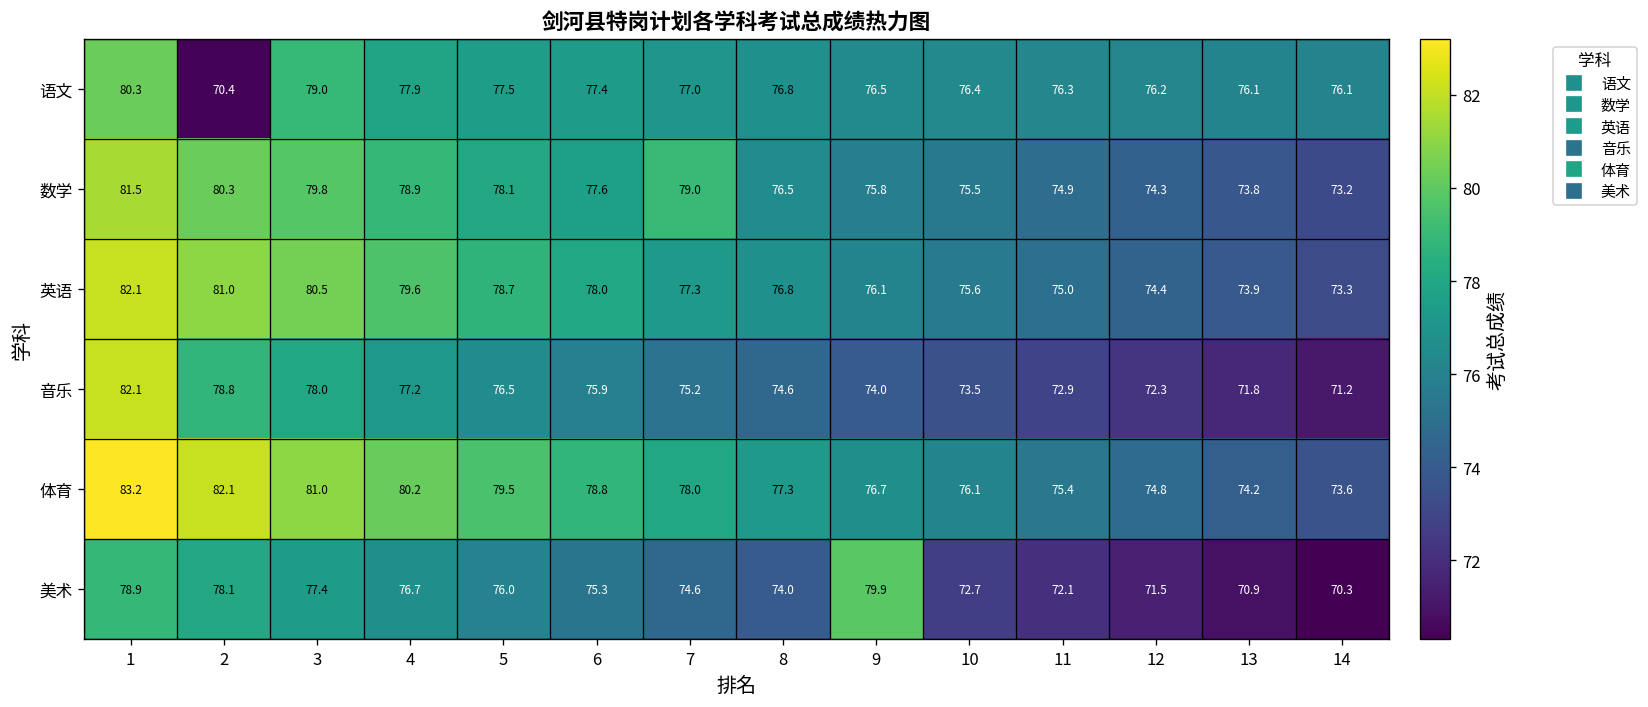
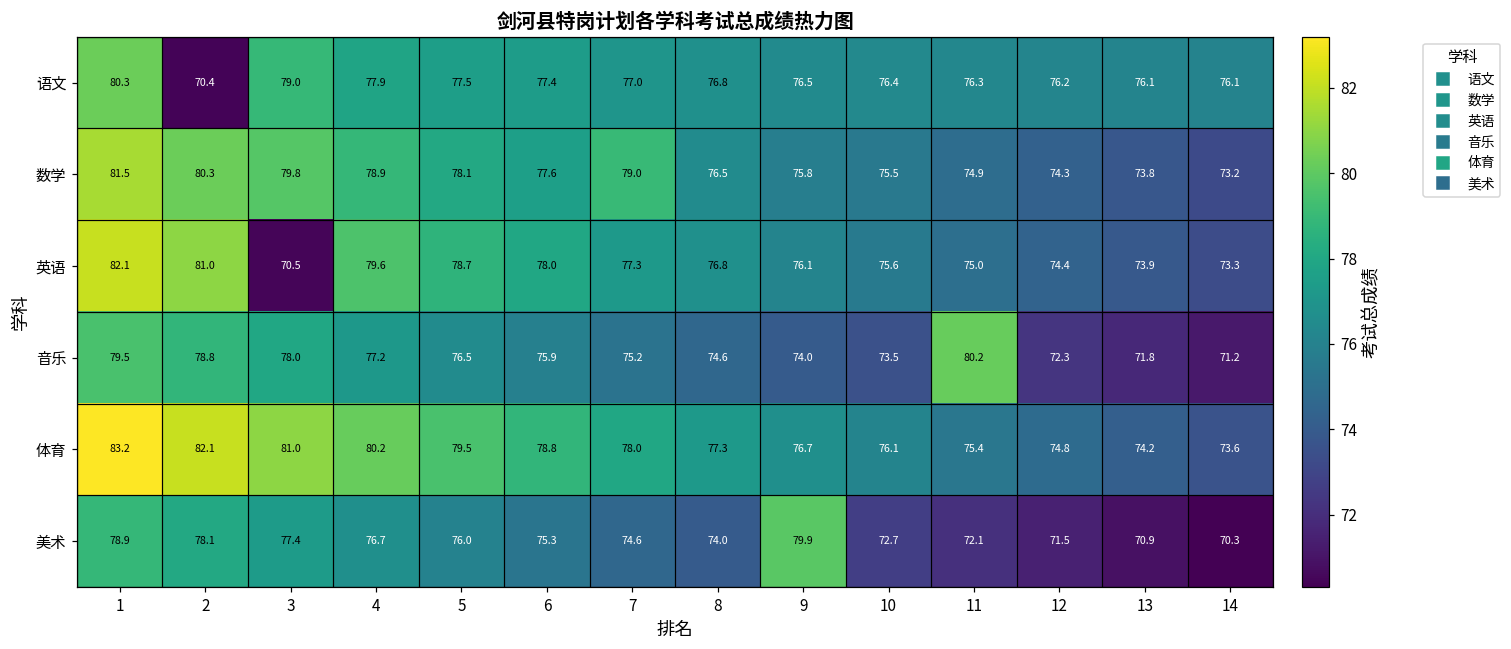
  {
    "语文": {
      "1": 80.3,
      "2": 70.4,
      "3": 79.0,
      "4": 77.9,
      "5": 77.5,
      "6": 77.4,
      "7": 77.0,
      "8": 76.8,
      "9": 76.5,
      "10": 76.4,
      "11": 76.3,
      "12": 76.2,
      "13": 76.1,
      "14": 76.1
    },
    "数学": {
      "1": 81.5,
      "2": 80.3,
      "3": 79.8,
      "4": 78.9,
      "5": 78.1,
      "6": 77.6,
      "7": 79.0,
      "8": 76.5,
      "9": 75.8,
      "10": 75.5,
      "11": 74.9,
      "12": 74.3,
      "13": 73.8,
      "14": 73.2
    },
    "英语": {
      "1": 82.1,
      "2": 81.0,
-     "3": 80.5,
+     "3": 70.5,
      "4": 79.6,
      "5": 78.7,
      "6": 78.0,
      "7": 77.3,
      "8": 76.8,
      "9": 76.1,
      "10": 75.6,
      "11": 75.0,
      "12": 74.4,
      "13": 73.9,
      "14": 73.3
    },
    "音乐": {
-     "1": 82.1,
+     "1": 79.5,
      "2": 78.8,
      "3": 78.0,
      "4": 77.2,
      "5": 76.5,
      "6": 75.9,
      "7": 75.2,
      "8": 74.6,
      "9": 74.0,
      "10": 73.5,
-     "11": 72.9,
+     "11": 80.2,
      "12": 72.3,
      "13": 71.8,
      "14": 71.2
    },
    "体育": {
      "1": 83.2,
      "2": 82.1,
      "3": 81.0,
      "4": 80.2,
      "5": 79.5,
      "6": 78.8,
      "7": 78.0,
      "8": 77.3,
      "9": 76.7,
      "10": 76.1,
      "11": 75.4,
      "12": 74.8,
      "13": 74.2,
      "14": 73.6
    },
    "美术": {
      "1": 78.9,
      "2": 78.1,
      "3": 77.4,
      "4": 76.7,
      "5": 76.0,
      "6": 75.3,
      "7": 74.6,
      "8": 74.0,
      "9": 79.9,
      "10": 72.7,
      "11": 72.1,
      "12": 71.5,
      "13": 70.9,
      "14": 70.3
    }
  }
